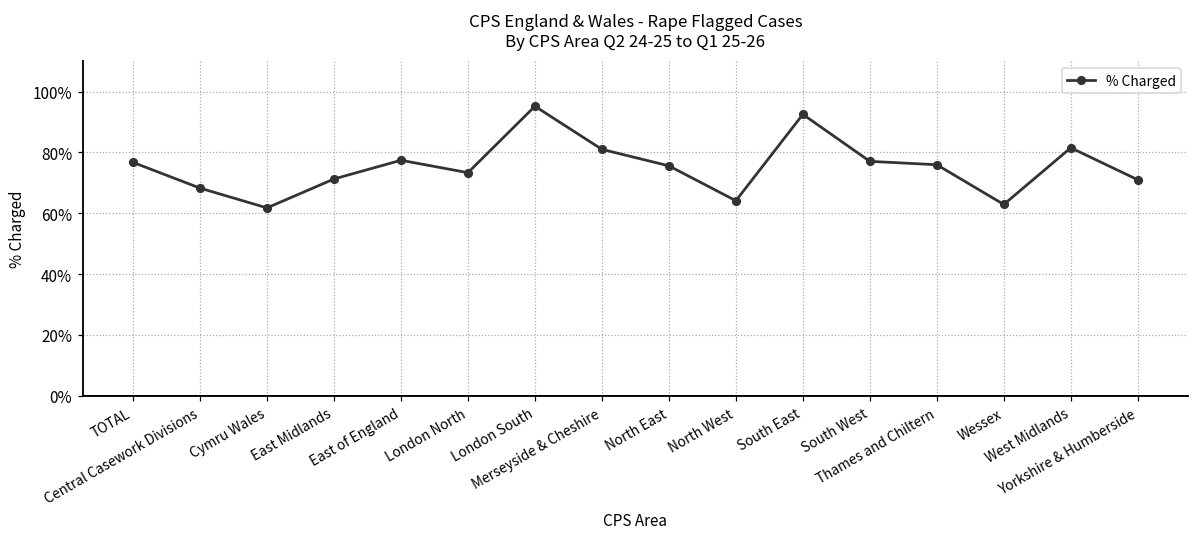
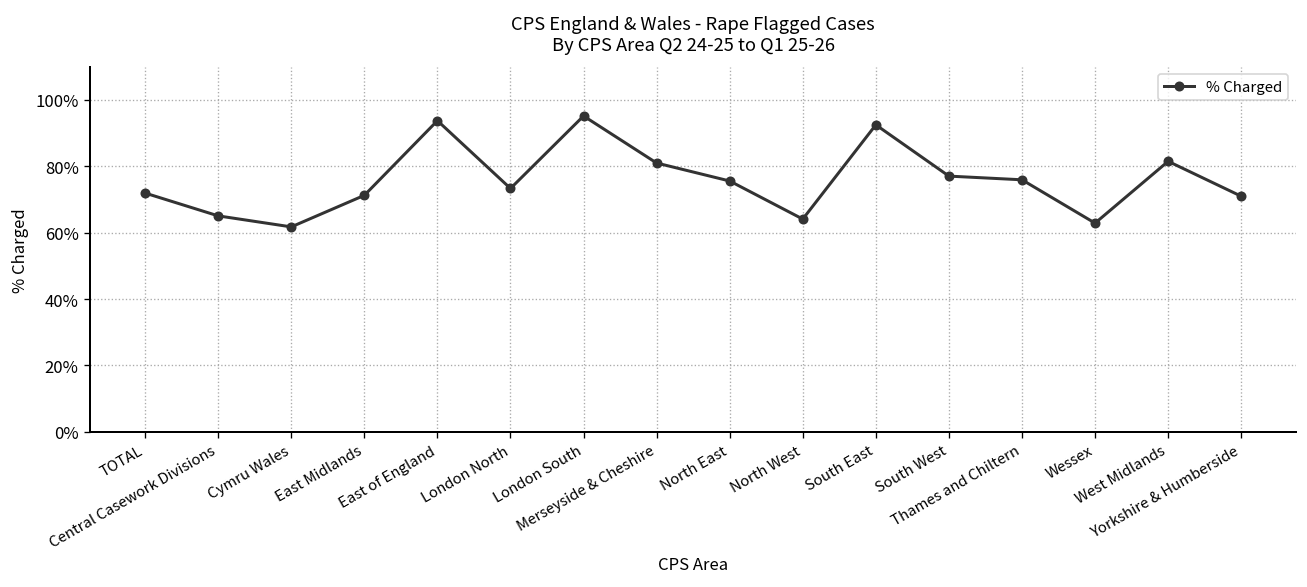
  {
-   "TOTAL": "77%",
-   "Central Casework Divisions": "68%",
+   "TOTAL": "72%",
+   "Central Casework Divisions": "65%",
    "Cymru Wales": "62%",
    "East Midlands": "71%",
-   "East of England": "77%",
+   "East of England": "94%",
    "London North": "73%",
    "London South": "95%",
    "Merseyside & Cheshire": "81%",
    "North East": "76%",
    "North West": "64%",
    "South East": "93%",
    "South West": "77%",
    "Thames and Chiltern": "76%",
    "Wessex": "63%",
    "West Midlands": "82%",
    "Yorkshire & Humberside": "71%"
  }
